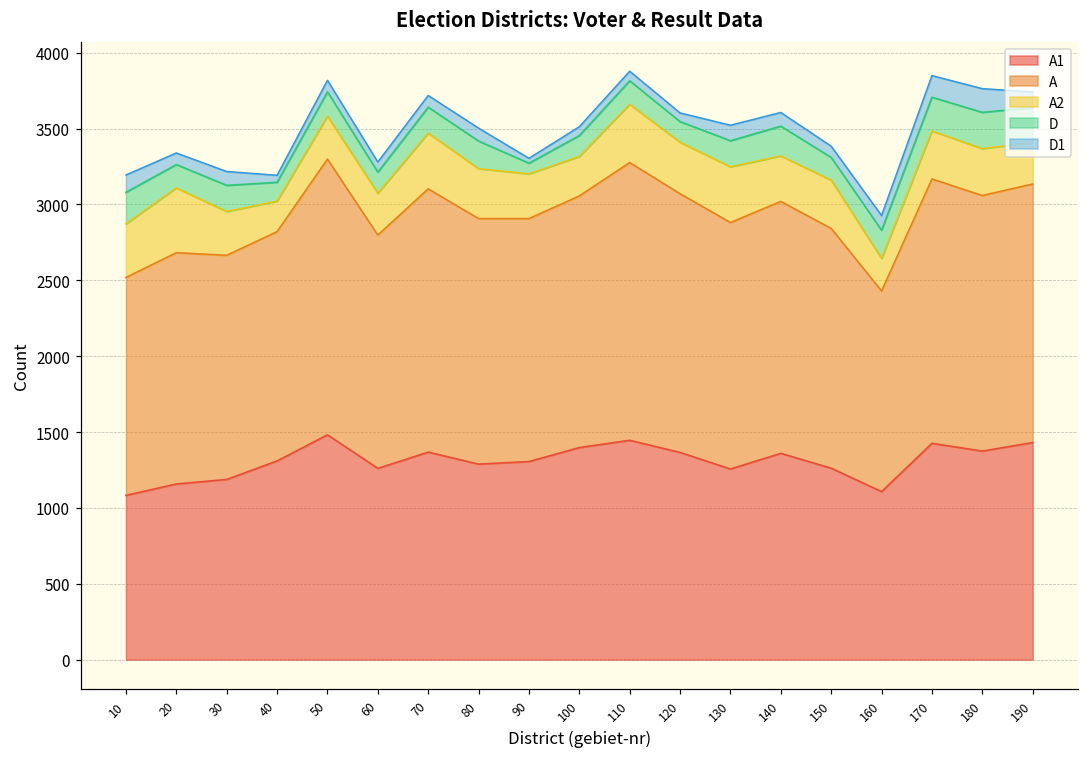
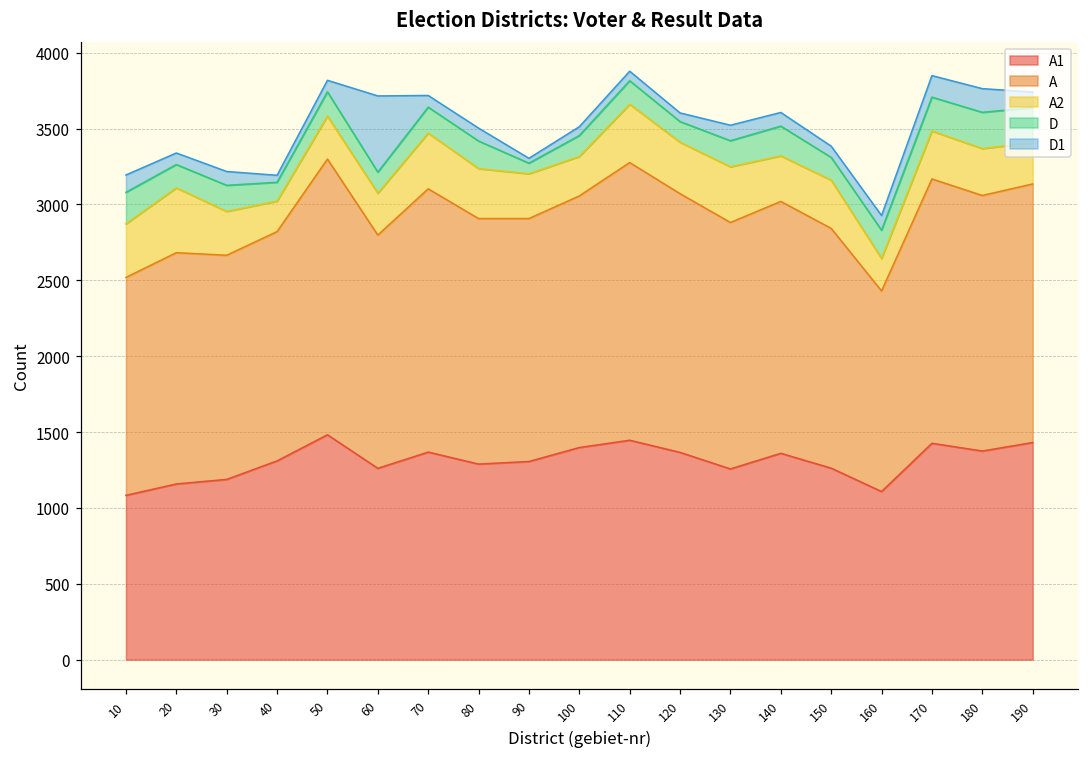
  {
    "A2": {
      "10": 350,
      "20": 430,
      "30": 290,
      "40": 200,
      "50": 280,
      "60": 280,
      "70": 370,
      "80": 330,
      "90": 300,
      "100": 260,
      "110": 380,
      "120": 340,
      "130": 370,
      "140": 300,
      "150": 320,
      "160": 210,
      "170": 320,
      "180": 310
    },
    "D": {
      "10": 210,
      "20": 150,
      "30": 170,
      "40": 120,
      "50": 160,
      "60": 140,
      "70": 170,
      "80": 180,
      "90": 70,
      "100": 140,
      "110": 160,
      "120": 140,
      "130": 170,
      "140": 200,
      "150": 150,
      "160": 190,
      "170": 220,
      "180": 240
    },
    "D1": {
      "10": 110,
      "20": 80,
      "30": 90,
      "40": 50,
      "50": 80,
-     "60": 70,
+     "60": 500,
      "70": 80,
      "80": 90,
      "90": 30,
      "100": 60,
      "110": 60,
      "120": 60,
      "130": 100,
      "140": 90,
      "150": 70,
      "160": 100,
      "170": 140,
      "180": 160
    }
  }
